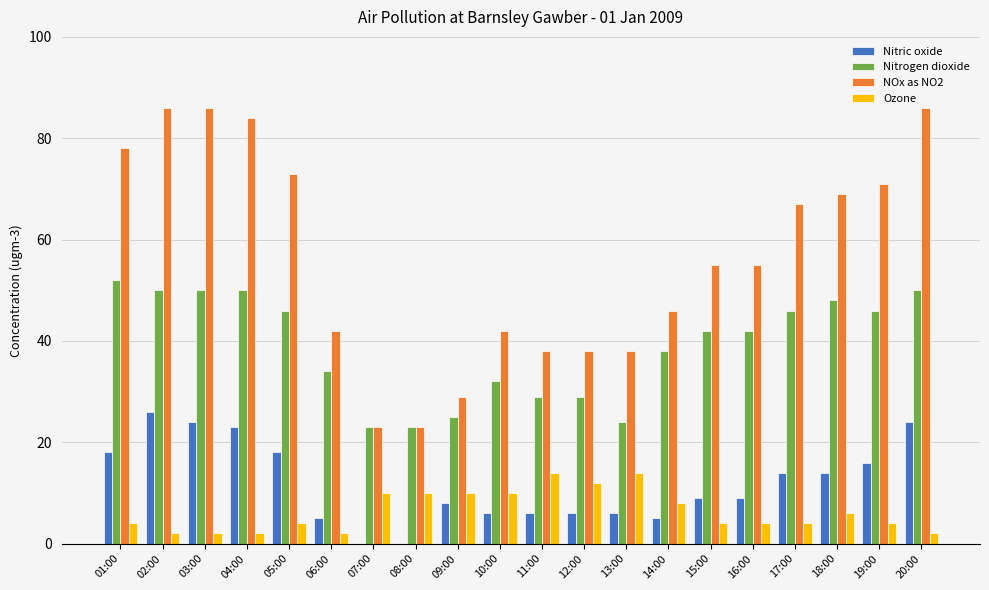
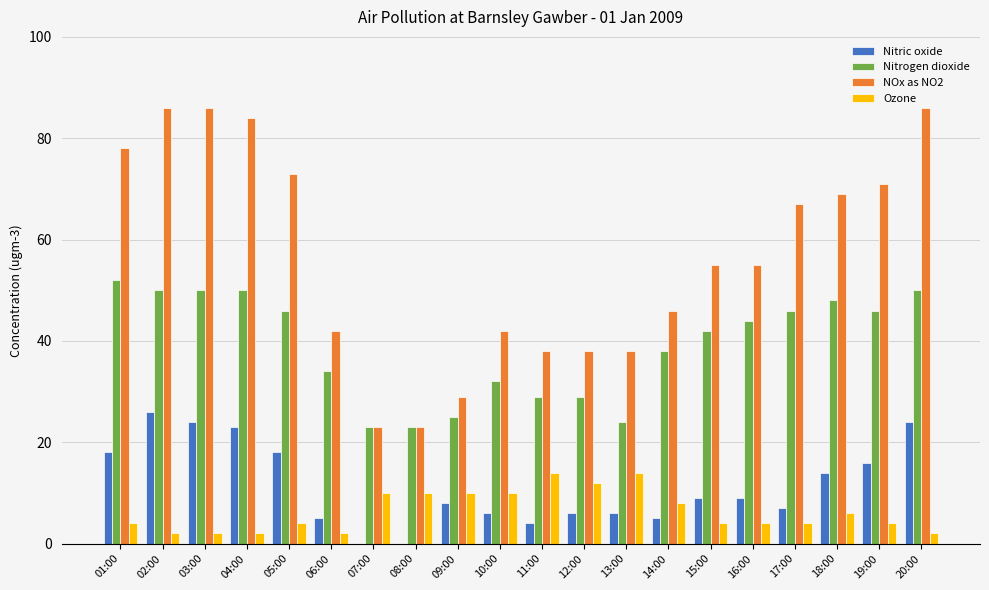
  {
    "Nitric oxide": {
      "01:00": 18,
      "02:00": 26,
      "03:00": 24,
      "04:00": 23,
      "05:00": 18,
      "06:00": 5,
      "07:00": 0,
      "08:00": 0,
      "09:00": 8,
      "10:00": 6,
-     "11:00": 6,
+     "11:00": 4,
      "12:00": 6,
      "13:00": 6,
      "14:00": 5,
      "15:00": 9,
      "16:00": 9,
-     "17:00": 14,
+     "17:00": 7,
      "18:00": 14,
      "19:00": 16,
      "20:00": 24
    },
    "Nitrogen dioxide": {
      "01:00": 52,
      "02:00": 50,
      "03:00": 50,
      "04:00": 50,
      "05:00": 46,
      "06:00": 34,
      "07:00": 23,
      "08:00": 23,
      "09:00": 25,
      "10:00": 32,
      "11:00": 29,
      "12:00": 29,
      "13:00": 24,
      "14:00": 38,
      "15:00": 42,
-     "16:00": 42,
+     "16:00": 44,
      "17:00": 46,
      "18:00": 48,
      "19:00": 46,
      "20:00": 50
    },
    "NOx as NO2": {
      "01:00": 78,
      "02:00": 86,
      "03:00": 86,
      "04:00": 84,
      "05:00": 73,
      "06:00": 42,
      "07:00": 23,
      "08:00": 23,
      "09:00": 29,
      "10:00": 42,
      "11:00": 38,
      "12:00": 38,
      "13:00": 38,
      "14:00": 46,
      "15:00": 55,
      "16:00": 55,
      "17:00": 67,
      "18:00": 69,
      "19:00": 71,
      "20:00": 86
    },
    "Ozone": {
      "01:00": 4,
      "02:00": 2,
      "03:00": 2,
      "04:00": 2,
      "05:00": 4,
      "06:00": 2,
      "07:00": 10,
      "08:00": 10,
      "09:00": 10,
      "10:00": 10,
      "11:00": 14,
      "12:00": 12,
      "13:00": 14,
      "14:00": 8,
      "15:00": 4,
      "16:00": 4,
      "17:00": 4,
      "18:00": 6,
      "19:00": 4,
      "20:00": 2
    }
  }
